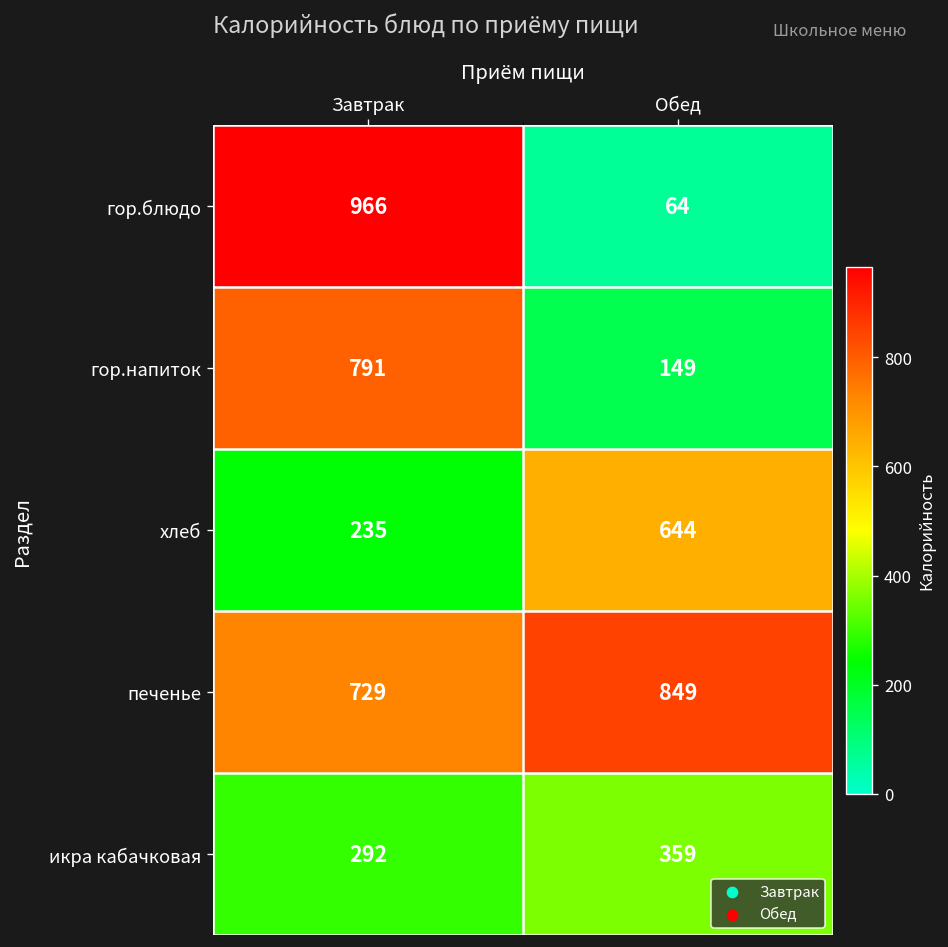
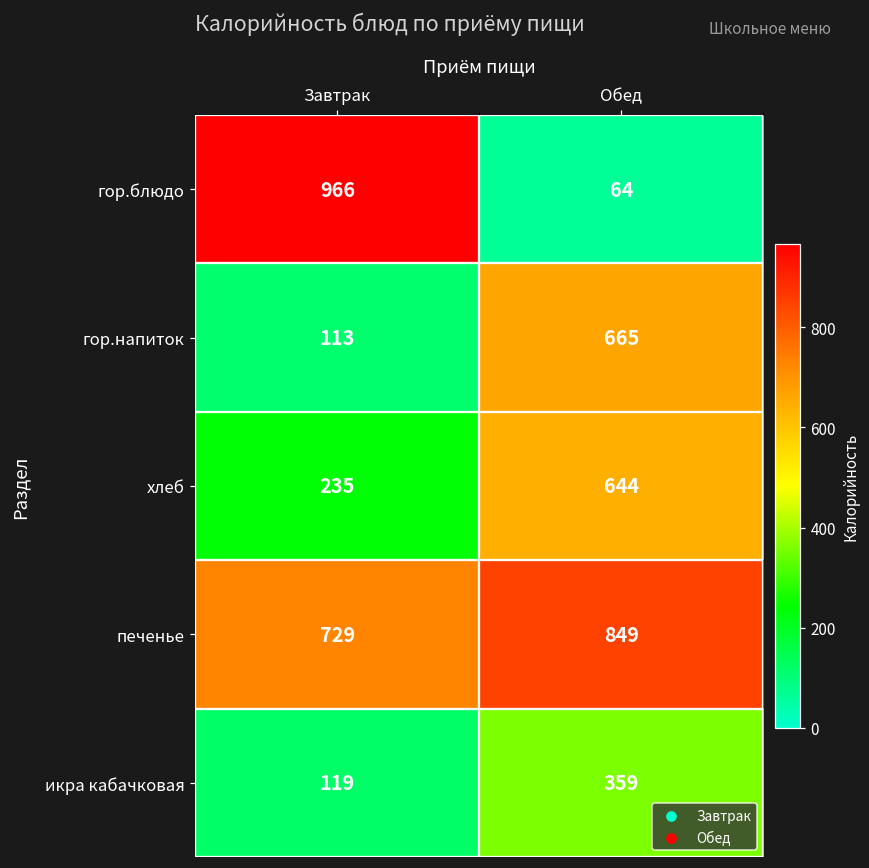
  {
    "гор.блюдо": {
      "Завтрак": 966,
      "Обед": 64
    },
    "гор.напиток": {
-     "Завтрак": 791,
-     "Обед": 149
+     "Завтрак": 113,
+     "Обед": 665
    },
    "хлеб": {
      "Завтрак": 235,
      "Обед": 644
    },
    "печенье": {
      "Завтрак": 729,
      "Обед": 849
    },
    "икра кабачковая": {
-     "Завтрак": 292,
+     "Завтрак": 119,
      "Обед": 359
    }
  }
